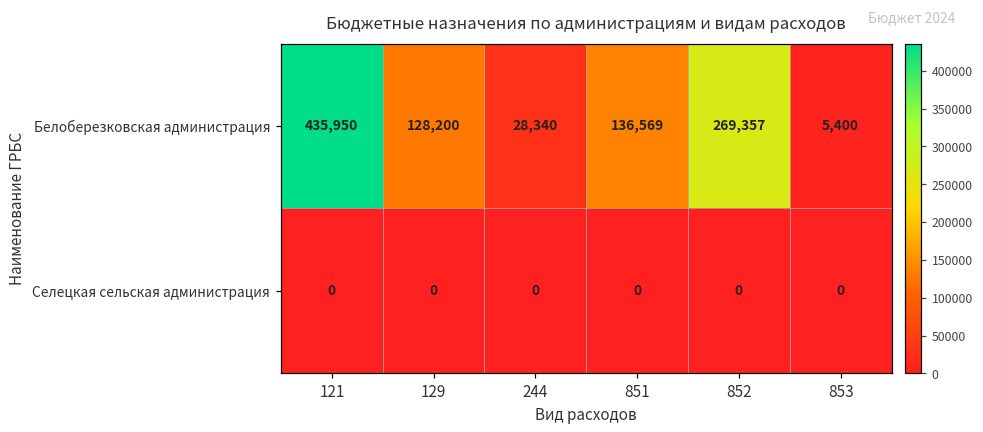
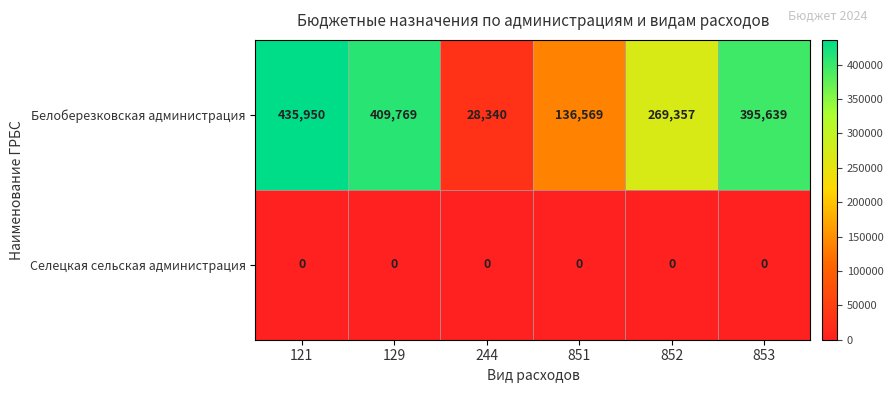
  {
    "Белоберезковская администрация": {
      "121": "435,950",
-     "129": "128,200",
+     "129": "409,769",
      "244": "28,340",
      "851": "136,569",
      "852": "269,357",
-     "853": "5,400"
+     "853": "395,639"
    },
    "Селецкая сельская администрация": {
      "121": "0",
      "129": "0",
      "244": "0",
      "851": "0",
      "852": "0",
      "853": "0"
    }
  }
